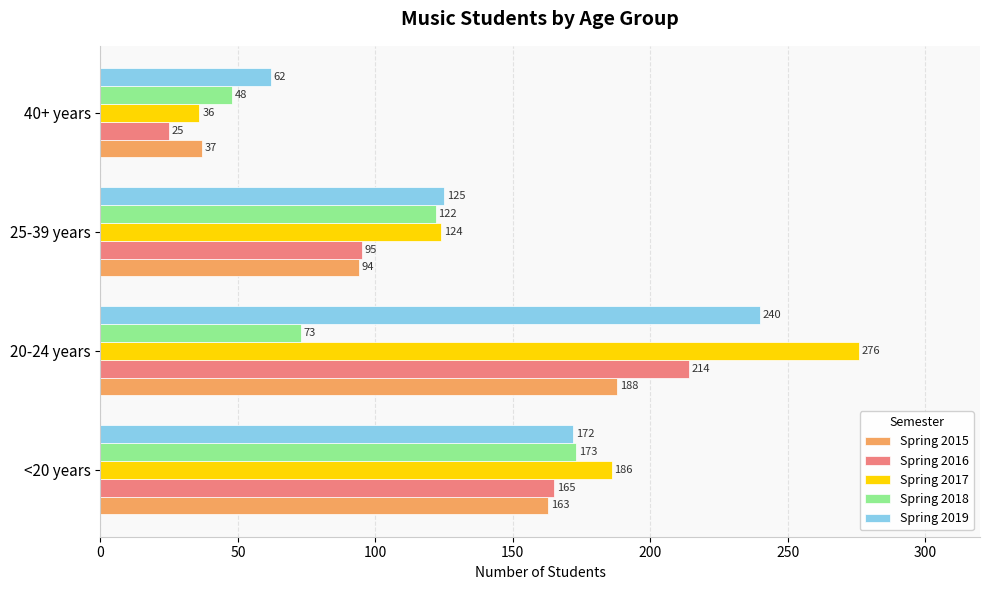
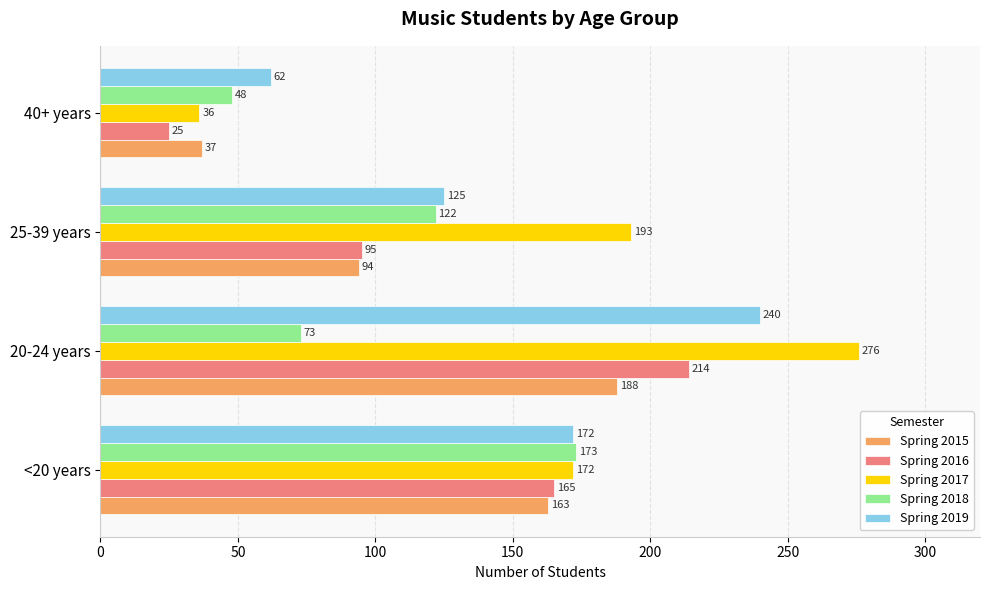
  {
    "Spring 2017": {
      "40+ years": 36,
-     "25-39 years": 124,
+     "25-39 years": 193,
      "20-24 years": 276,
-     "<20 years": 186
+     "<20 years": 172
    },
    "Spring 2018": {
      "40+ years": 48,
      "25-39 years": 122,
      "20-24 years": 73,
      "<20 years": 173
    },
    "Spring 2019": {
      "40+ years": 62,
      "25-39 years": 125,
      "20-24 years": 240,
      "<20 years": 172
    }
  }
